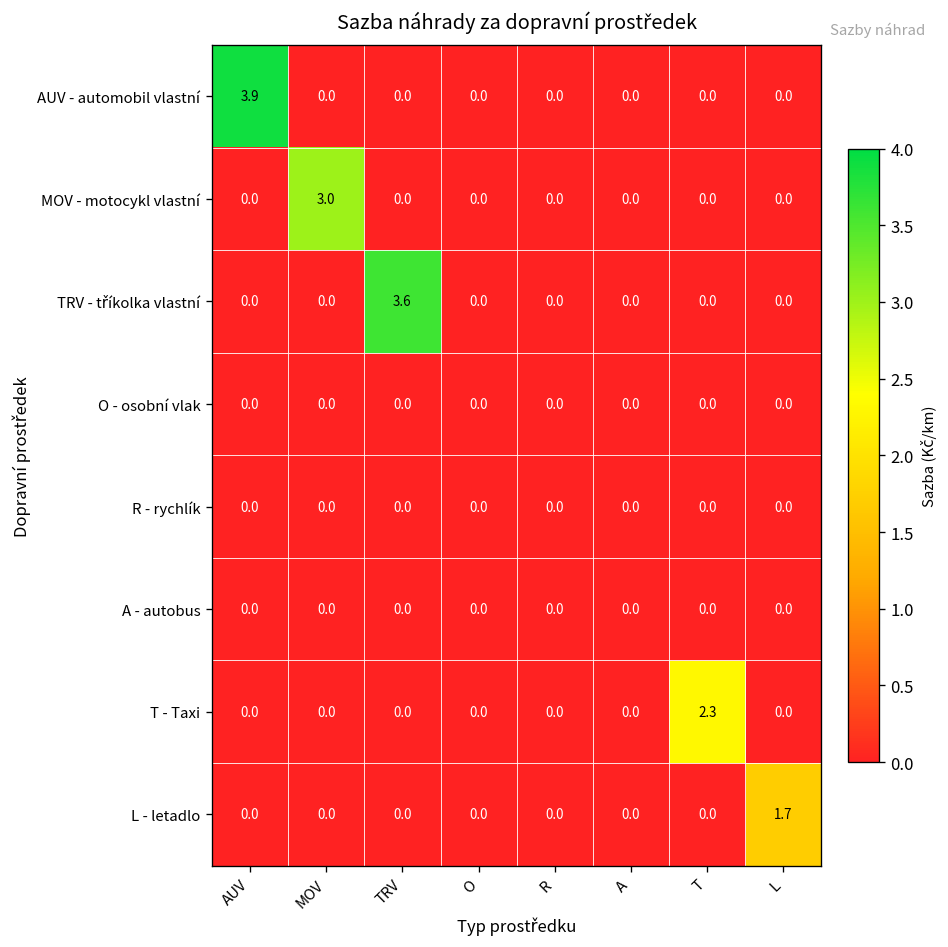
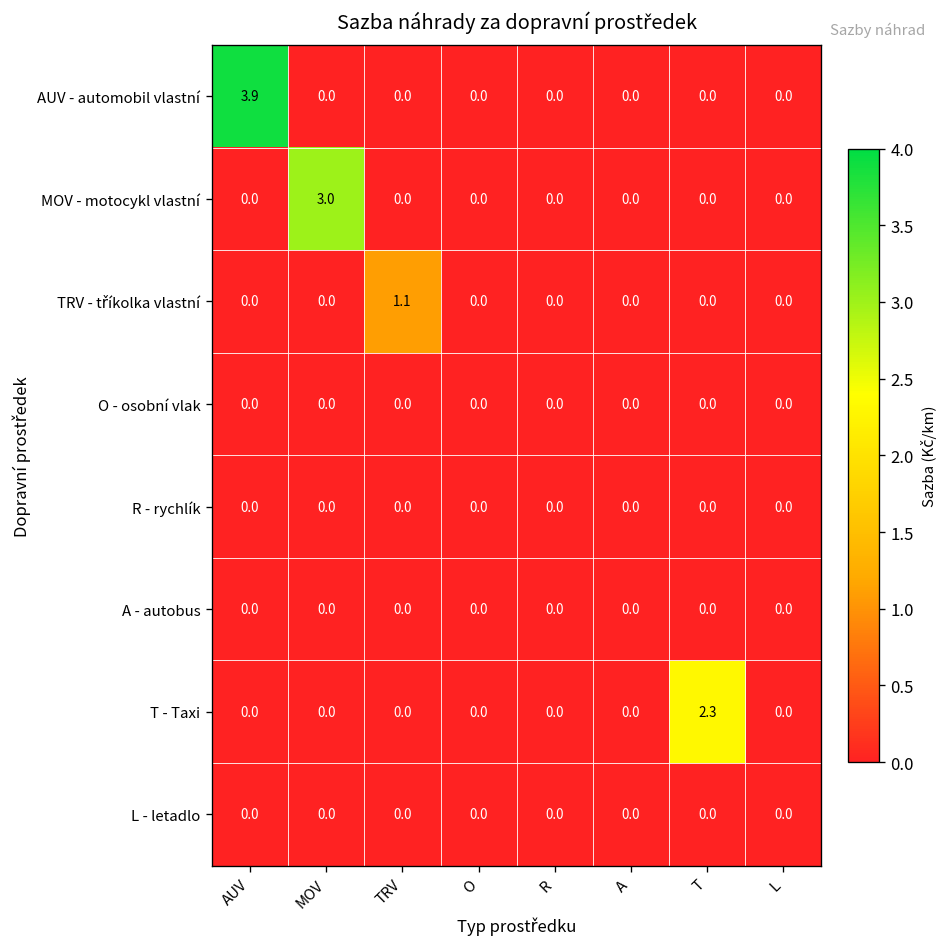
  {
    "AUV - automobil vlastní": {
      "AUV": 3.9,
      "MOV": 0.0,
      "TRV": 0.0,
      "O": 0.0,
      "R": 0.0,
      "A": 0.0,
      "T": 0.0,
      "L": 0.0
    },
    "MOV - motocykl vlastní": {
      "AUV": 0.0,
      "MOV": 3.0,
      "TRV": 0.0,
      "O": 0.0,
      "R": 0.0,
      "A": 0.0,
      "T": 0.0,
      "L": 0.0
    },
    "TRV - tříkolka vlastní": {
      "AUV": 0.0,
      "MOV": 0.0,
-     "TRV": 3.6,
+     "TRV": 1.1,
      "O": 0.0,
      "R": 0.0,
      "A": 0.0,
      "T": 0.0,
      "L": 0.0
    },
    "O - osobní vlak": {
      "AUV": 0.0,
      "MOV": 0.0,
      "TRV": 0.0,
      "O": 0.0,
      "R": 0.0,
      "A": 0.0,
      "T": 0.0,
      "L": 0.0
    },
    "R - rychlík": {
      "AUV": 0.0,
      "MOV": 0.0,
      "TRV": 0.0,
      "O": 0.0,
      "R": 0.0,
      "A": 0.0,
      "T": 0.0,
      "L": 0.0
    },
    "A - autobus": {
      "AUV": 0.0,
      "MOV": 0.0,
      "TRV": 0.0,
      "O": 0.0,
      "R": 0.0,
      "A": 0.0,
      "T": 0.0,
      "L": 0.0
    },
    "T - Taxi": {
      "AUV": 0.0,
      "MOV": 0.0,
      "TRV": 0.0,
      "O": 0.0,
      "R": 0.0,
      "A": 0.0,
      "T": 2.3,
      "L": 0.0
    },
    "L - letadlo": {
      "AUV": 0.0,
      "MOV": 0.0,
      "TRV": 0.0,
      "O": 0.0,
      "R": 0.0,
      "A": 0.0,
      "T": 0.0,
-     "L": 1.7
+     "L": 0.0
    }
  }
